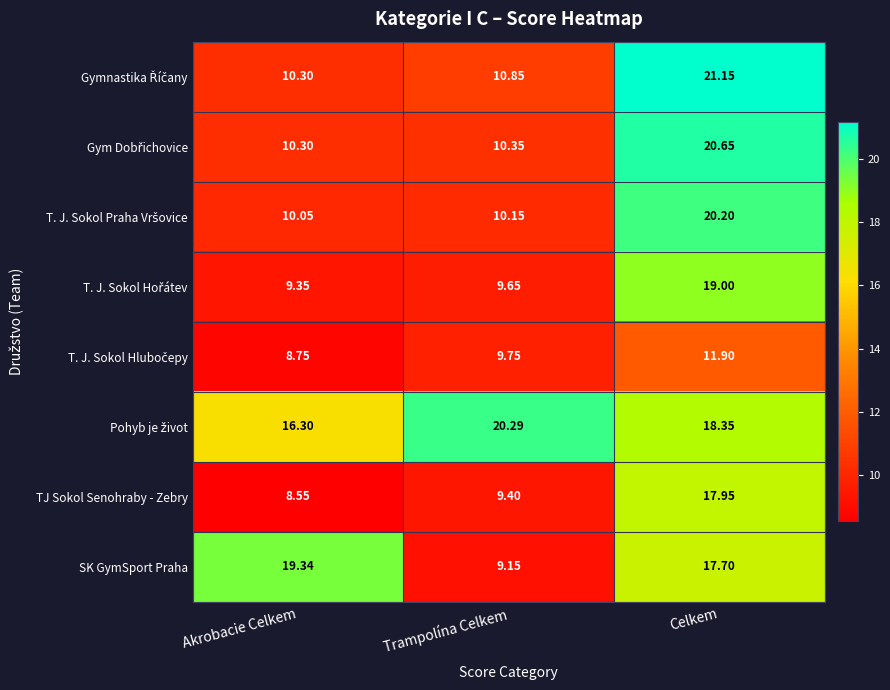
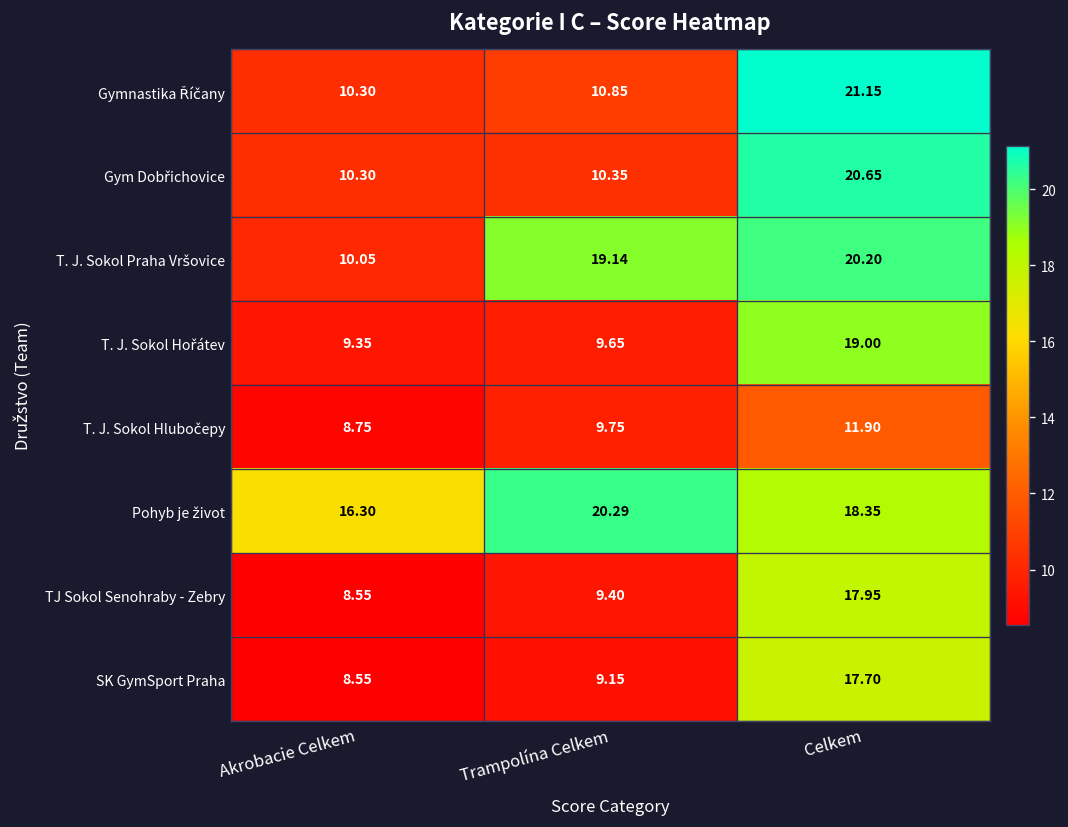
  {
    "Gymnastika Říčany": {
      "Akrobacie Celkem": 10.30,
      "Trampolína Celkem": 10.85,
      "Celkem": 21.15
    },
    "Gym Dobřichovice": {
      "Akrobacie Celkem": 10.30,
      "Trampolína Celkem": 10.35,
      "Celkem": 20.65
    },
    "T. J. Sokol Praha Vršovice": {
      "Akrobacie Celkem": 10.05,
-     "Trampolína Celkem": 10.15,
+     "Trampolína Celkem": 19.14,
      "Celkem": 20.20
    },
    "T. J. Sokol Hořátev": {
      "Akrobacie Celkem": 9.35,
      "Trampolína Celkem": 9.65,
      "Celkem": 19.00
    },
    "T. J. Sokol Hlubočepy": {
      "Akrobacie Celkem": 8.75,
      "Trampolína Celkem": 9.75,
      "Celkem": 11.90
    },
    "Pohyb je život": {
      "Akrobacie Celkem": 16.30,
      "Trampolína Celkem": 20.29,
      "Celkem": 18.35
    },
    "TJ Sokol Senohraby - Zebry": {
      "Akrobacie Celkem": 8.55,
      "Trampolína Celkem": 9.40,
      "Celkem": 17.95
    },
    "SK GymSport Praha": {
-     "Akrobacie Celkem": 19.34,
+     "Akrobacie Celkem": 8.55,
      "Trampolína Celkem": 9.15,
      "Celkem": 17.70
    }
  }
